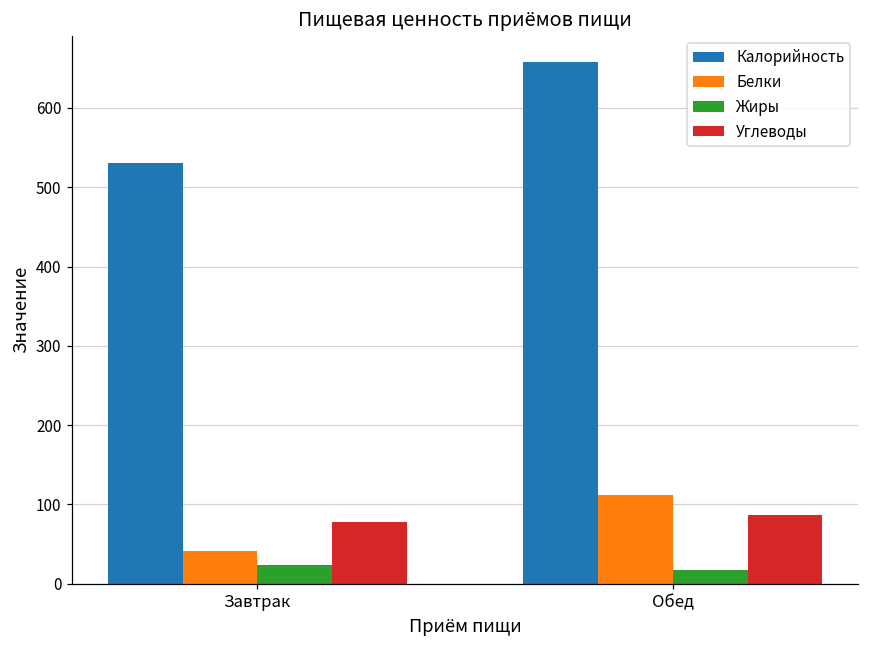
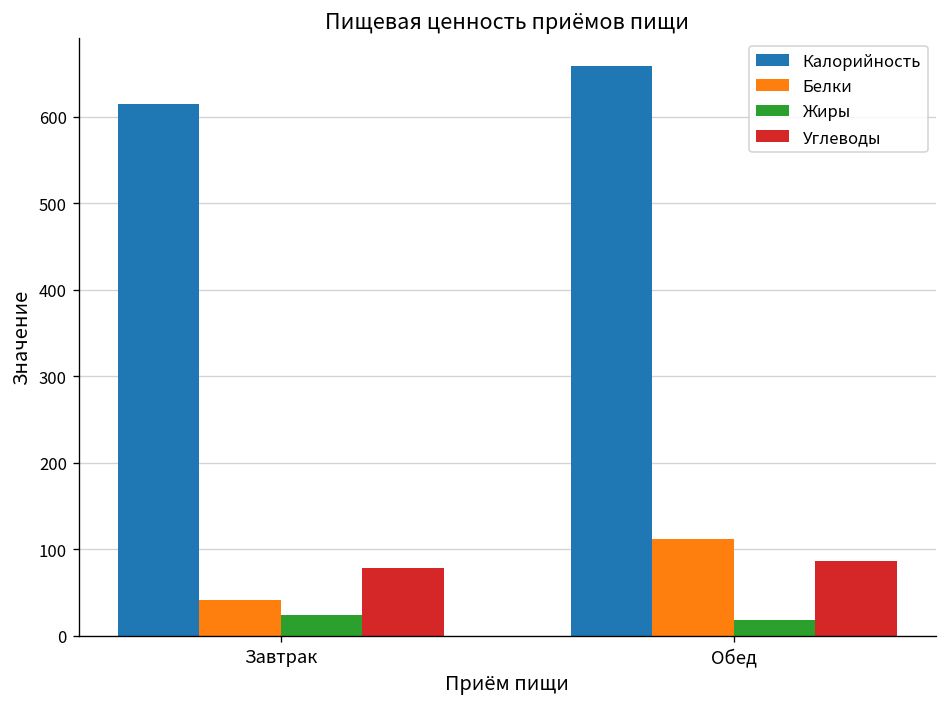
  {
    "Калорийность": {
-     "Завтрак": 530,
+     "Завтрак": 620,
      "Обед": 660
    },
    "Белки": {
      "Завтрак": 40,
      "Обед": 110
    },
    "Жиры": {
      "Завтрак": 20,
      "Обед": 20
    },
    "Углеводы": {
      "Завтрак": 80,
      "Обед": 90
    }
  }
